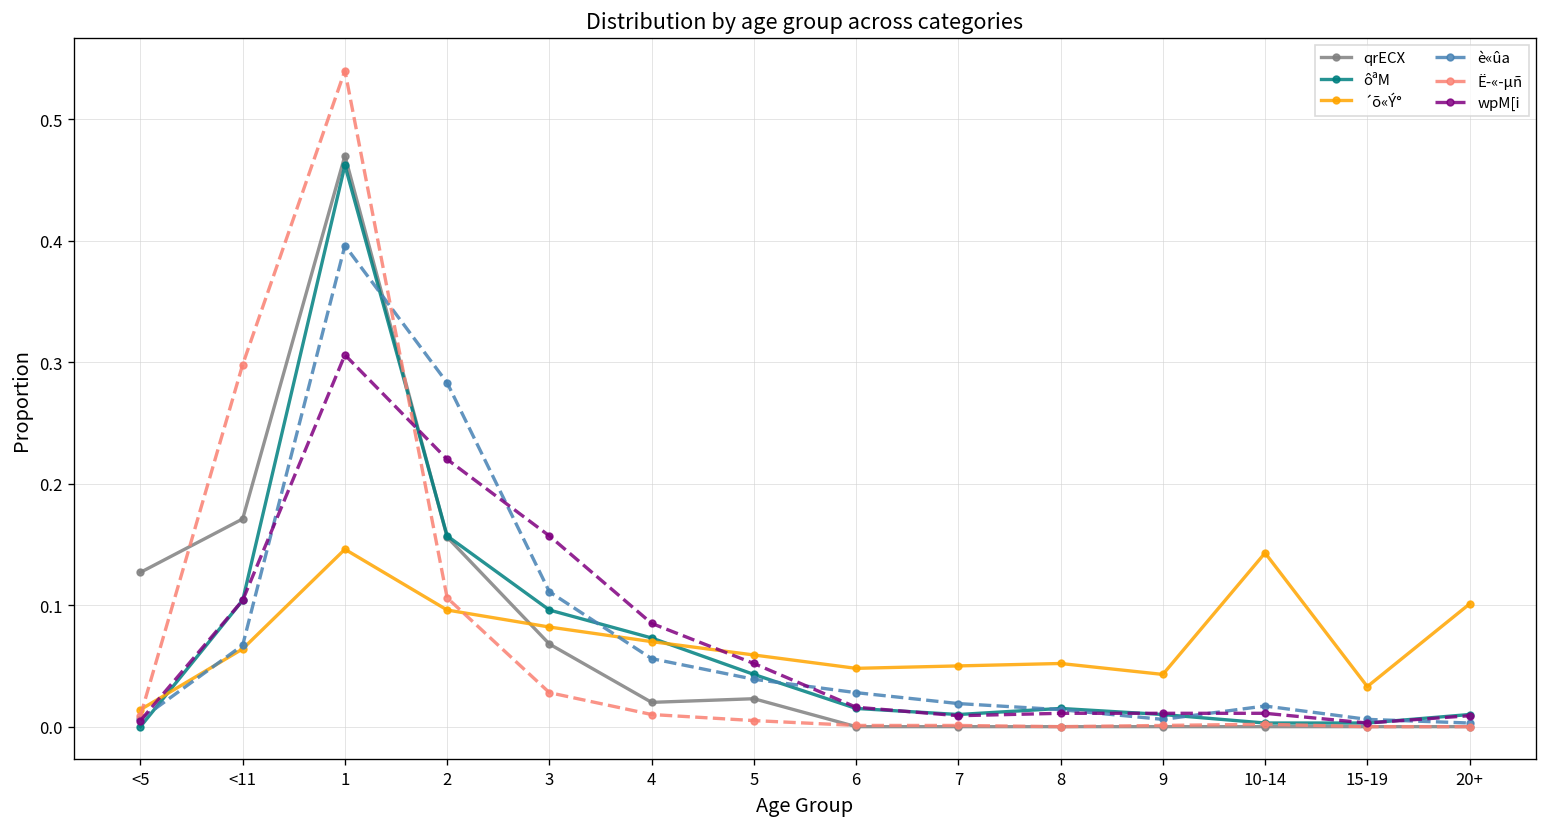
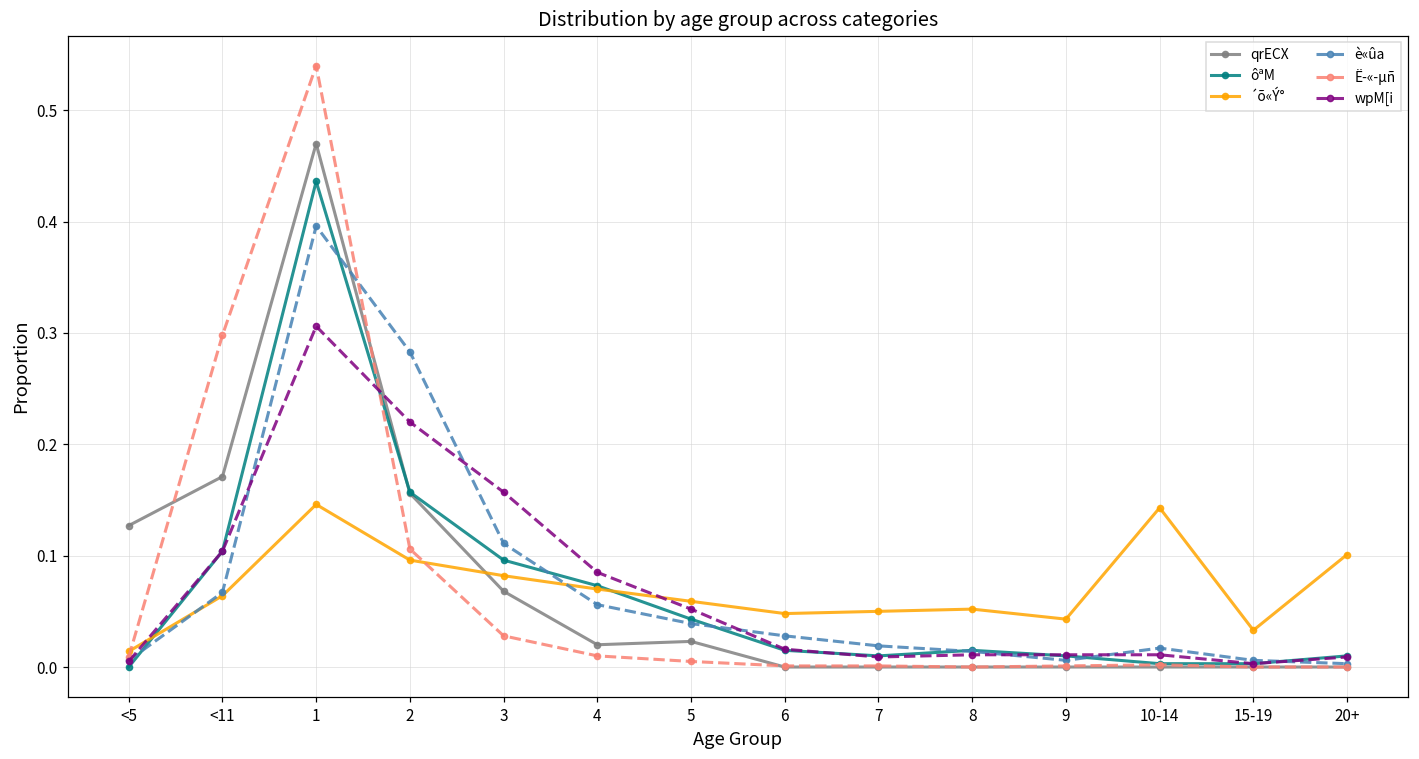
  {
    "qrECX": {
      "<5": 0.127,
      "<11": 0.171,
      "1": 0.470,
      "3": 0.068,
      "4": 0.020,
      "5": 0.023
    },
    "ôªM": {
      "<5": 0.000,
-     "1": 0.462,
+     "1": 0.436,
      "3": 0.096,
      "4": 0.073,
      "5": 0.043
    },
    "´õ«Ý°": {
      "<5": 0.014,
      "<11": 0.064,
      "1": 0.146,
      "2": 0.096,
      "3": 0.082,
      "4": 0.070,
      "5": 0.059,
      "6": 0.048,
      "7": 0.050,
      "8": 0.052,
      "9": 0.043,
      "10-14": 0.143,
      "15-19": 0.033,
      "20+": 0.101
    },
    "è«ûa": {
      "<11": 0.067,
      "1": 0.396,
      "2": 0.283,
      "3": 0.111,
      "4": 0.056,
      "5": 0.039,
      "6": 0.028,
      "7": 0.019,
      "9": 0.006,
      "10-14": 0.017,
      "15-19": 0.006,
      "20+": 0.003
    },
    "Ë­«­µñ": {
      "<5": 0.009,
      "<11": 0.298,
      "1": 0.540,
      "2": 0.106,
      "3": 0.028,
      "4": 0.010,
      "5": 0.005
    },
    "wpM[i": {
      "1": 0.306,
      "2": 0.220,
      "3": 0.157,
      "4": 0.085,
      "5": 0.052,
      "8": 0.011,
      "10-14": 0.011
    }
  }
